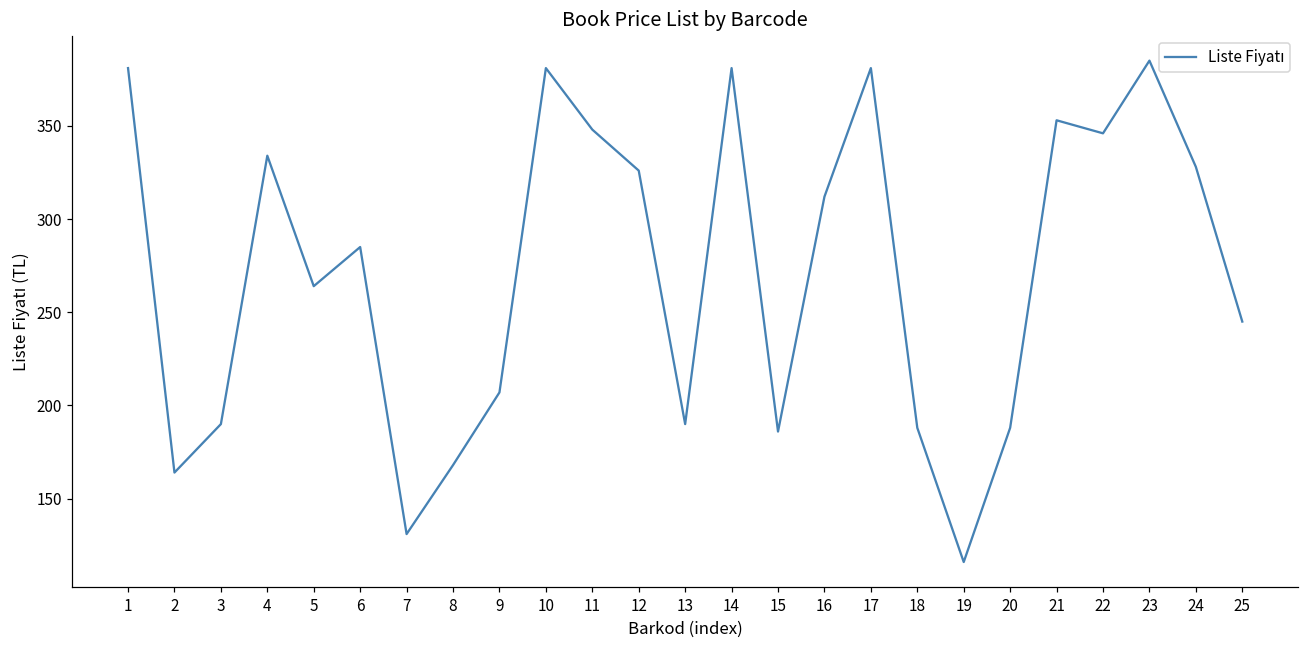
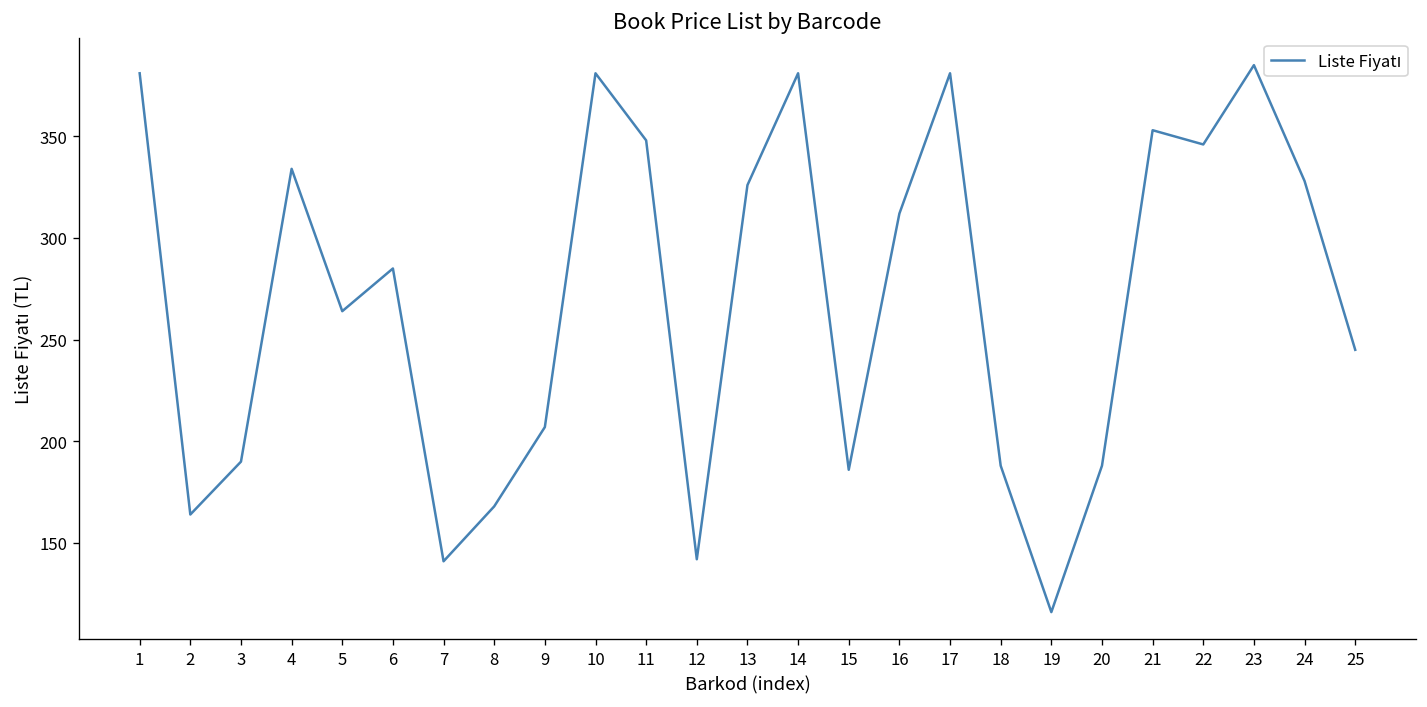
  {
    "1": 381,
    "2": 164,
    "3": 190,
    "4": 334,
    "5": 264,
    "6": 285,
-   "7": 131,
+   "7": 141,
    "8": 168,
    "9": 207,
    "10": 381,
    "11": 348,
-   "12": 326,
-   "13": 190,
+   "12": 142,
+   "13": 326,
    "14": 381,
    "15": 186,
    "16": 312,
    "17": 381,
    "18": 188,
    "19": 116,
    "20": 188,
    "21": 353,
    "22": 346,
    "23": 385,
    "24": 328,
    "25": 245
  }
